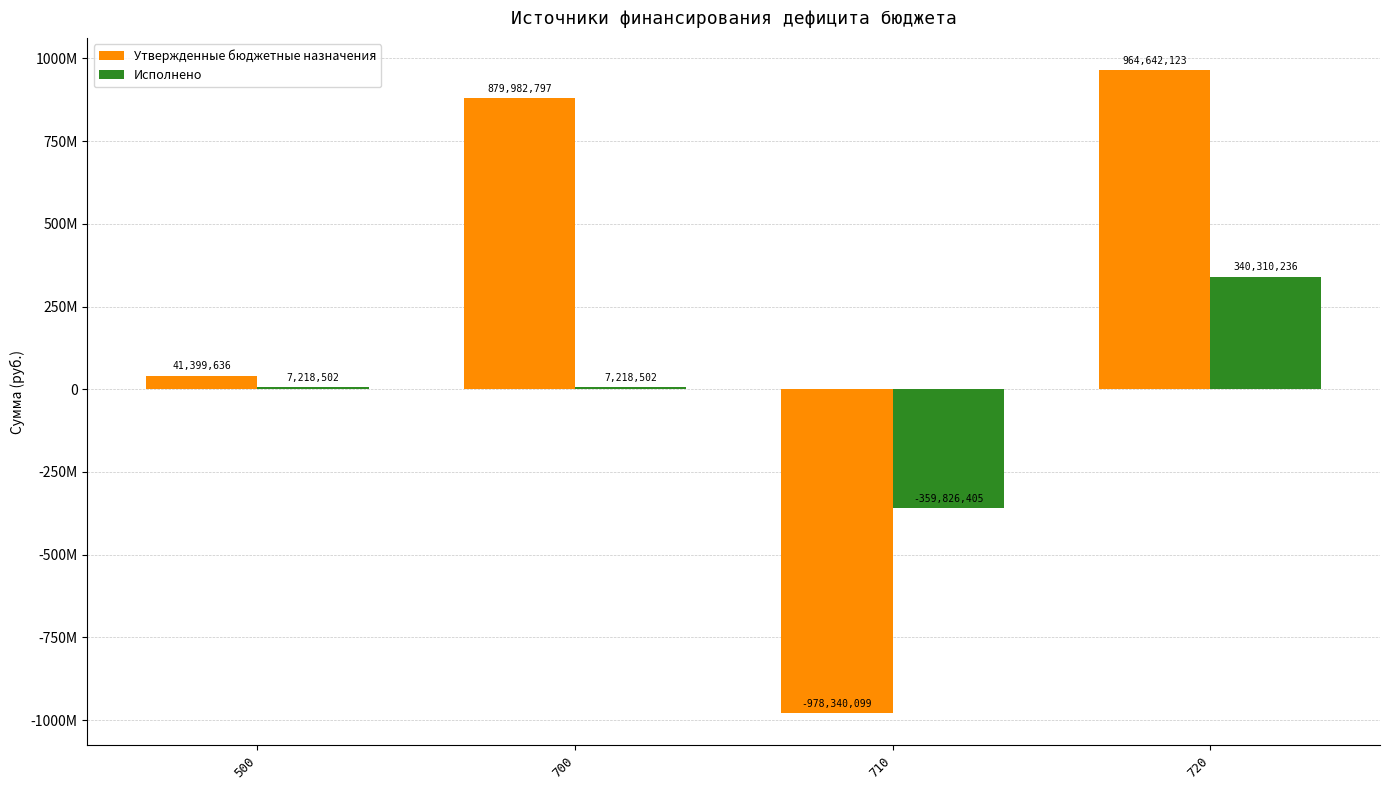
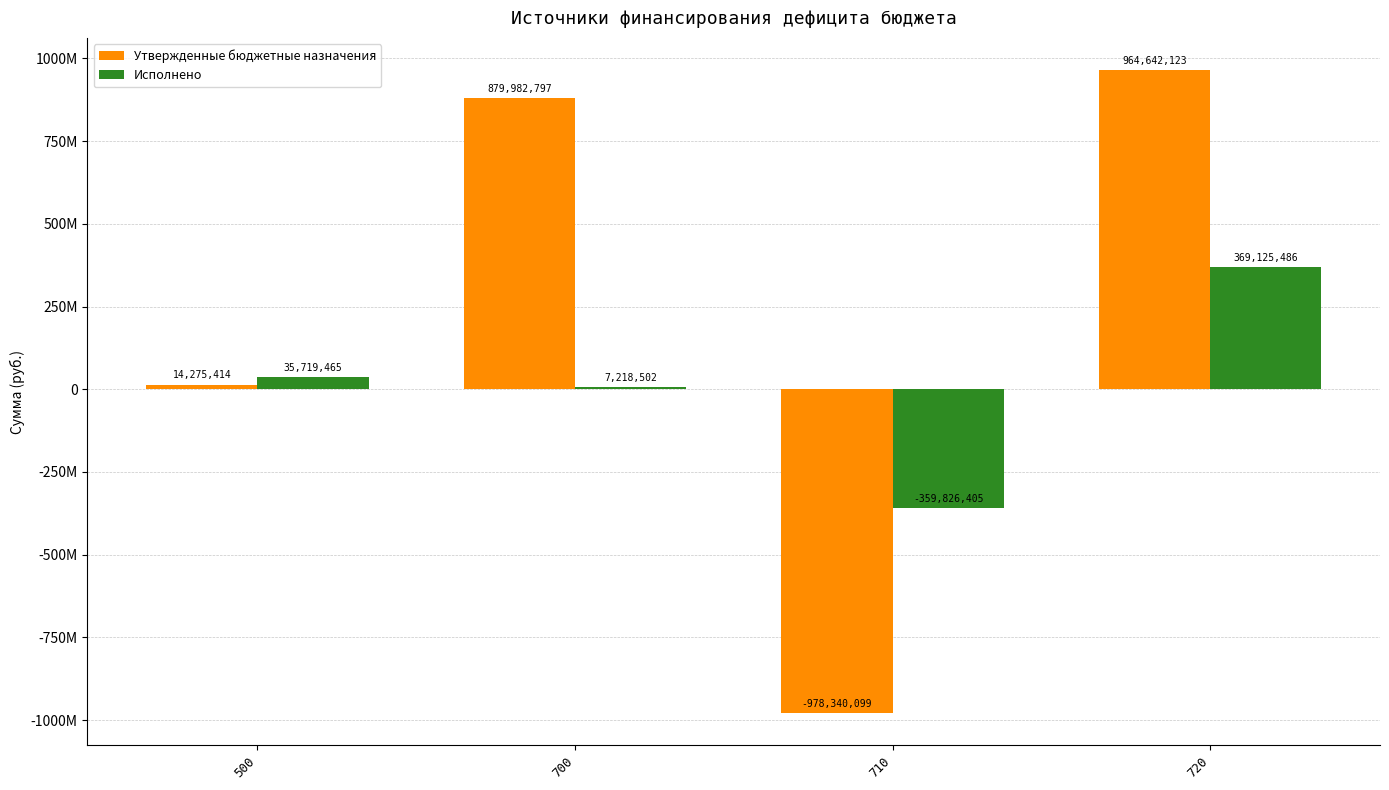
  {
    "Утвержденные бюджетные назначения": {
-     "500": "41,399,636",
+     "500": "14,275,414",
      "700": "879,982,797",
      "710": "-978,340,099",
      "720": "964,642,123"
    },
    "Исполнено": {
-     "500": "7,218,502",
+     "500": "35,719,465",
      "700": "7,218,502",
      "710": "-359,826,405",
-     "720": "340,310,236"
+     "720": "369,125,486"
    }
  }
